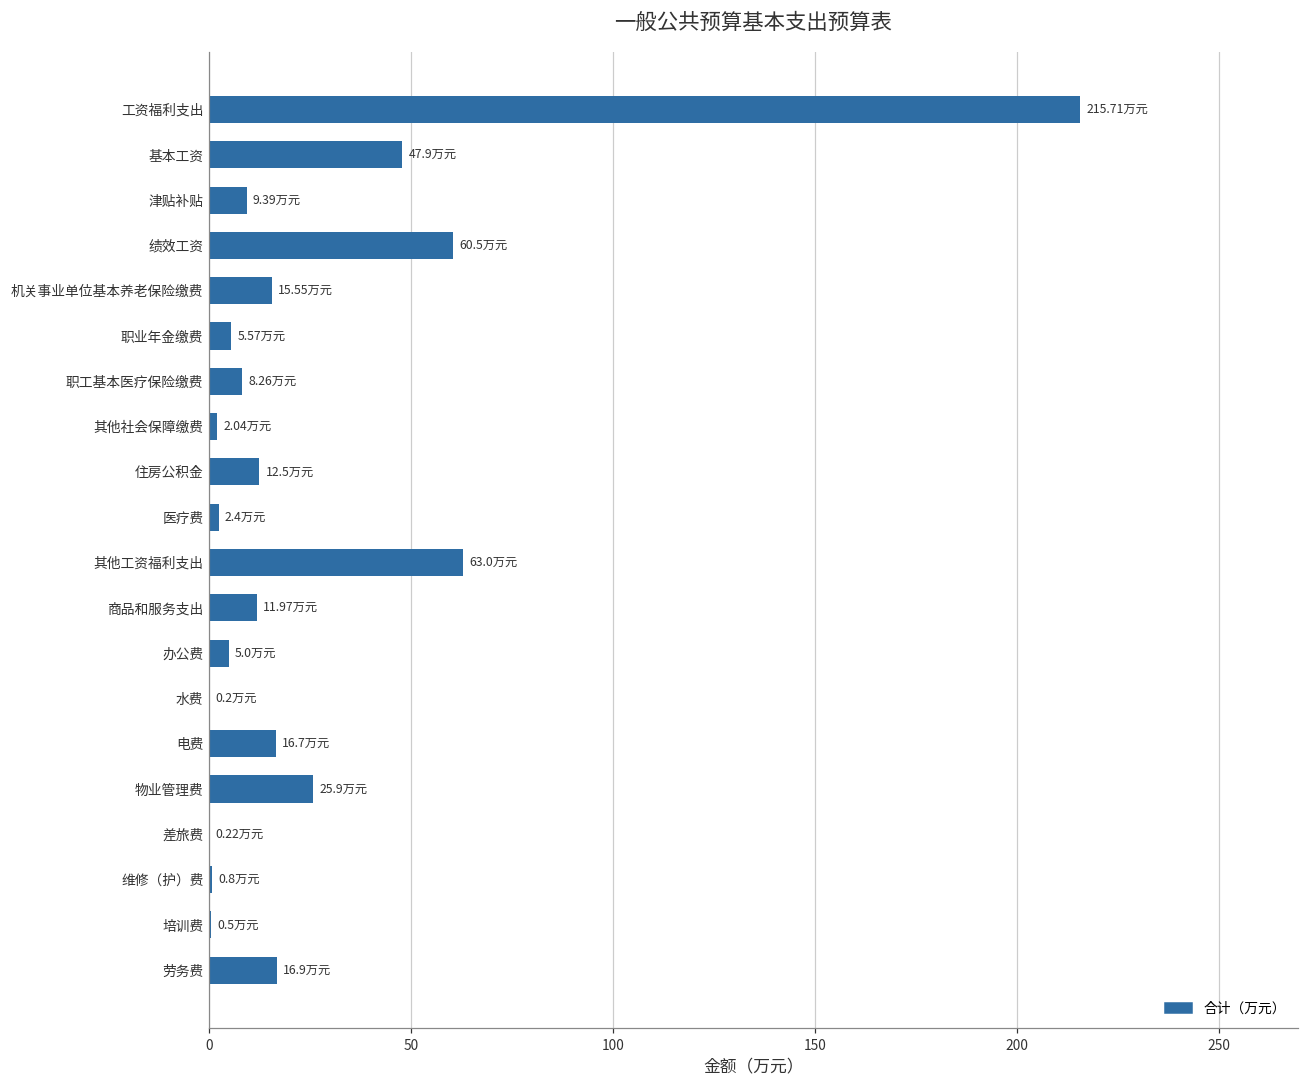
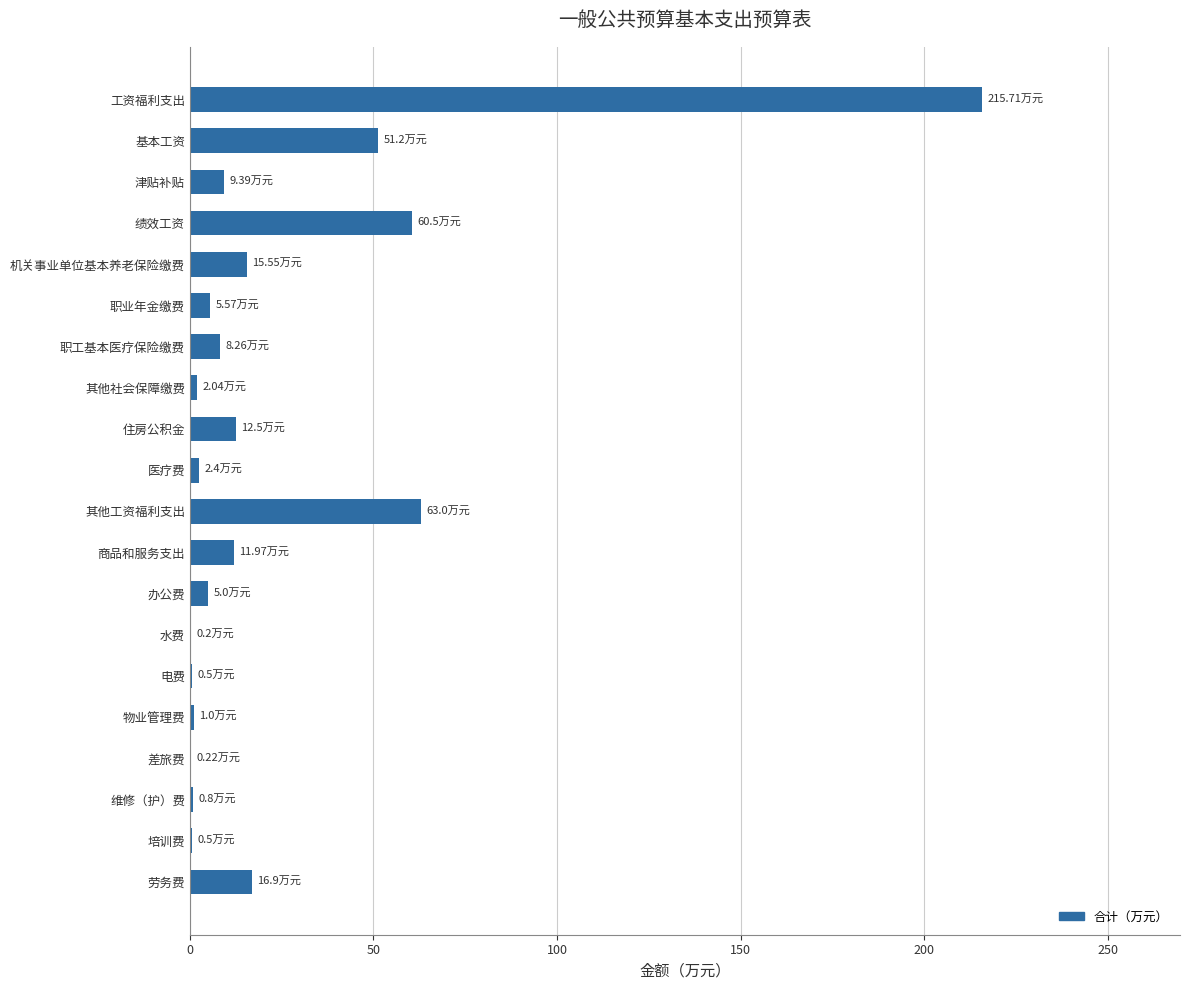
  {
    "工资福利支出": 215.71,
-   "基本工资": 47.9,
+   "基本工资": 51.2,
    "津贴补贴": 9.39,
    "绩效工资": 60.5,
    "机关事业单位基本养老保险缴费": 15.55,
    "职业年金缴费": 5.57,
    "职工基本医疗保险缴费": 8.26,
    "其他社会保障缴费": 2.04,
    "住房公积金": 12.5,
    "医疗费": 2.4,
    "其他工资福利支出": 63.0,
    "商品和服务支出": 11.97,
    "办公费": 5.0,
    "水费": 0.2,
-   "电费": 16.7,
-   "物业管理费": 25.9,
+   "电费": 0.5,
+   "物业管理费": 1.0,
    "差旅费": 0.22,
    "维修（护）费": 0.8,
    "培训费": 0.5,
    "劳务费": 16.9
  }
